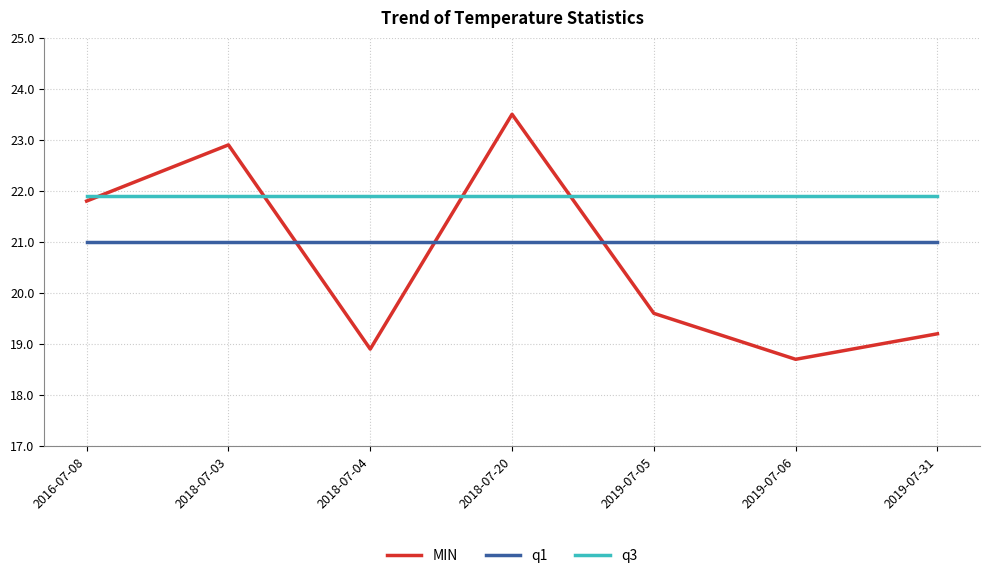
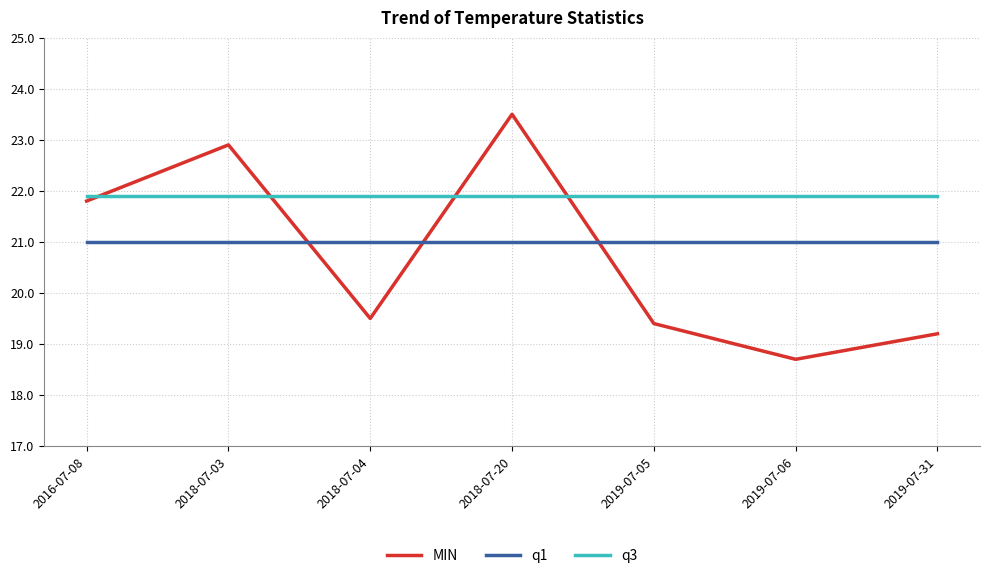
  {
    "MIN": {
      "2016-07-08": 21.8,
      "2018-07-03": 22.9,
-     "2018-07-04": 18.9,
+     "2018-07-04": 19.5,
      "2018-07-20": 23.5,
-     "2019-07-05": 19.6,
+     "2019-07-05": 19.4,
      "2019-07-06": 18.7,
      "2019-07-31": 19.2
    },
    "q1": {
      "2016-07-08": 21.0,
      "2018-07-03": 21.0,
      "2018-07-04": 21.0,
      "2018-07-20": 21.0,
      "2019-07-05": 21.0,
      "2019-07-06": 21.0,
      "2019-07-31": 21.0
    },
    "q3": {
      "2016-07-08": 21.9,
      "2018-07-03": 21.9,
      "2018-07-04": 21.9,
      "2018-07-20": 21.9,
      "2019-07-05": 21.9,
      "2019-07-06": 21.9,
      "2019-07-31": 21.9
    }
  }
